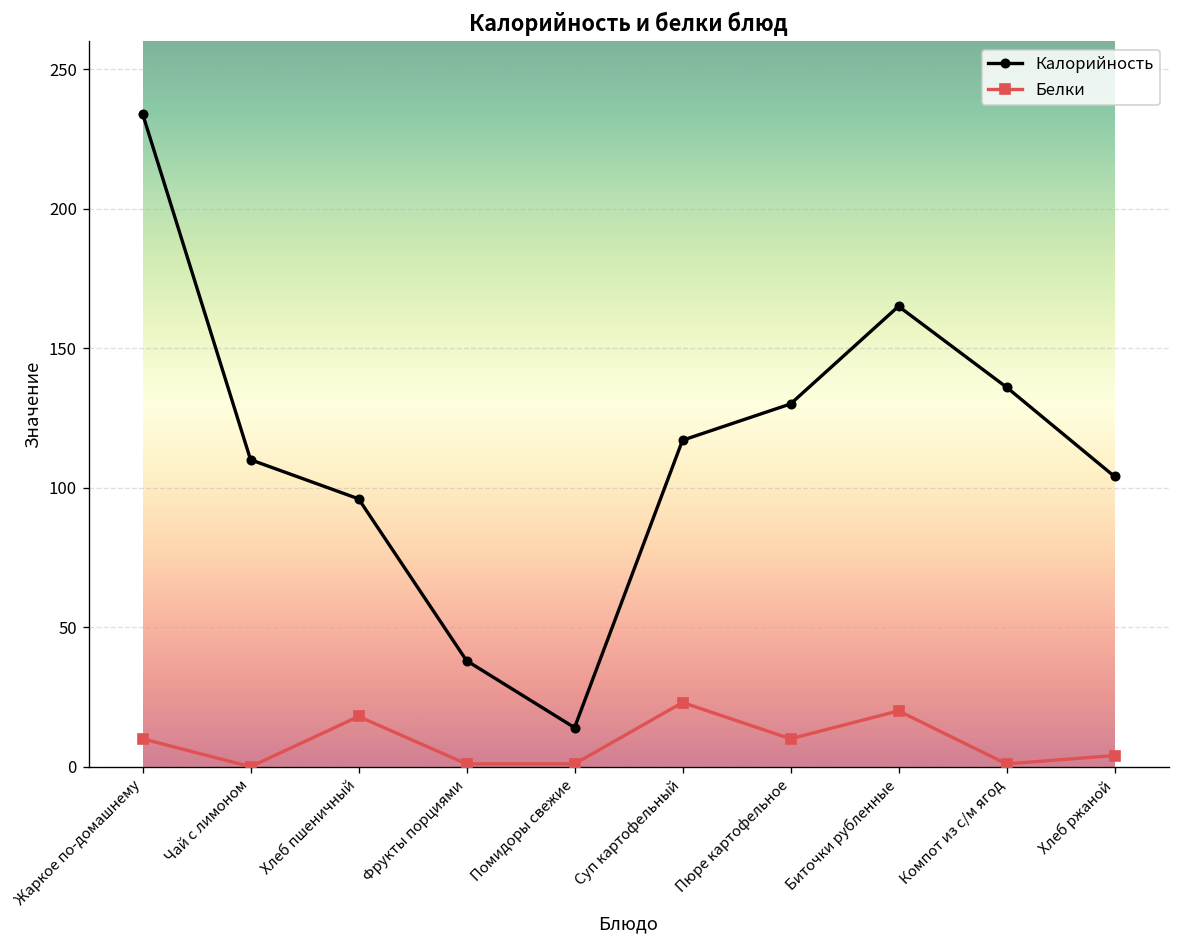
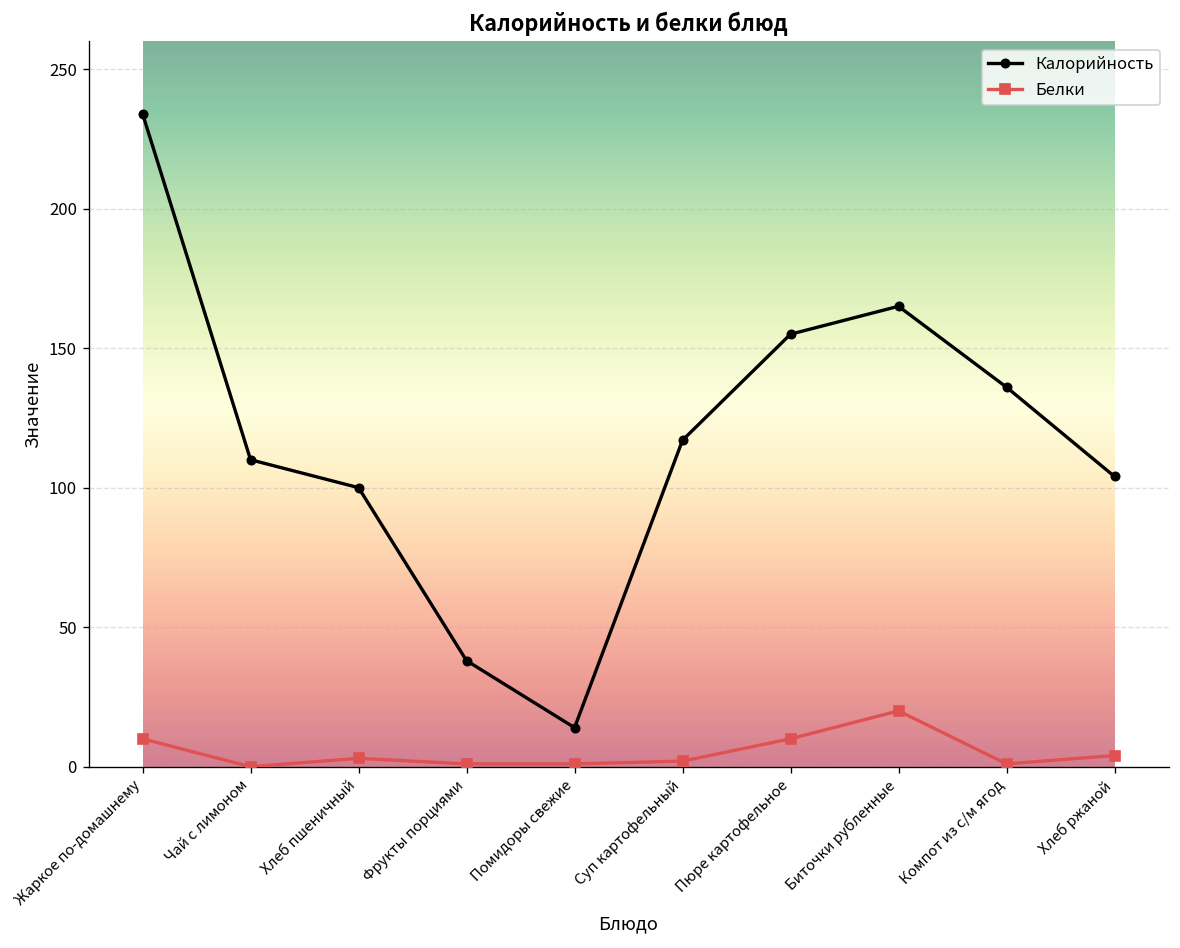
  {
    "Калорийность": {
      "Жаркое по-домашнему": 234,
      "Чай с лимоном": 110,
-     "Хлеб пшеничный": 96,
+     "Хлеб пшеничный": 100,
      "Фрукты порциями": 38,
      "Помидоры свежие": 14,
      "Суп картофельный": 117,
-     "Пюре картофельное": 130,
+     "Пюре картофельное": 155,
      "Биточки рубленные": 165,
      "Компот из с/м ягод": 136,
      "Хлеб ржаной": 104
    },
    "Белки": {
      "Жаркое по-домашнему": 10,
      "Чай с лимоном": 0,
-     "Хлеб пшеничный": 18,
+     "Хлеб пшеничный": 3,
      "Фрукты порциями": 1,
      "Помидоры свежие": 1,
-     "Суп картофельный": 23,
+     "Суп картофельный": 2,
      "Пюре картофельное": 10,
      "Биточки рубленные": 20,
      "Компот из с/м ягод": 1,
      "Хлеб ржаной": 4
    }
  }
